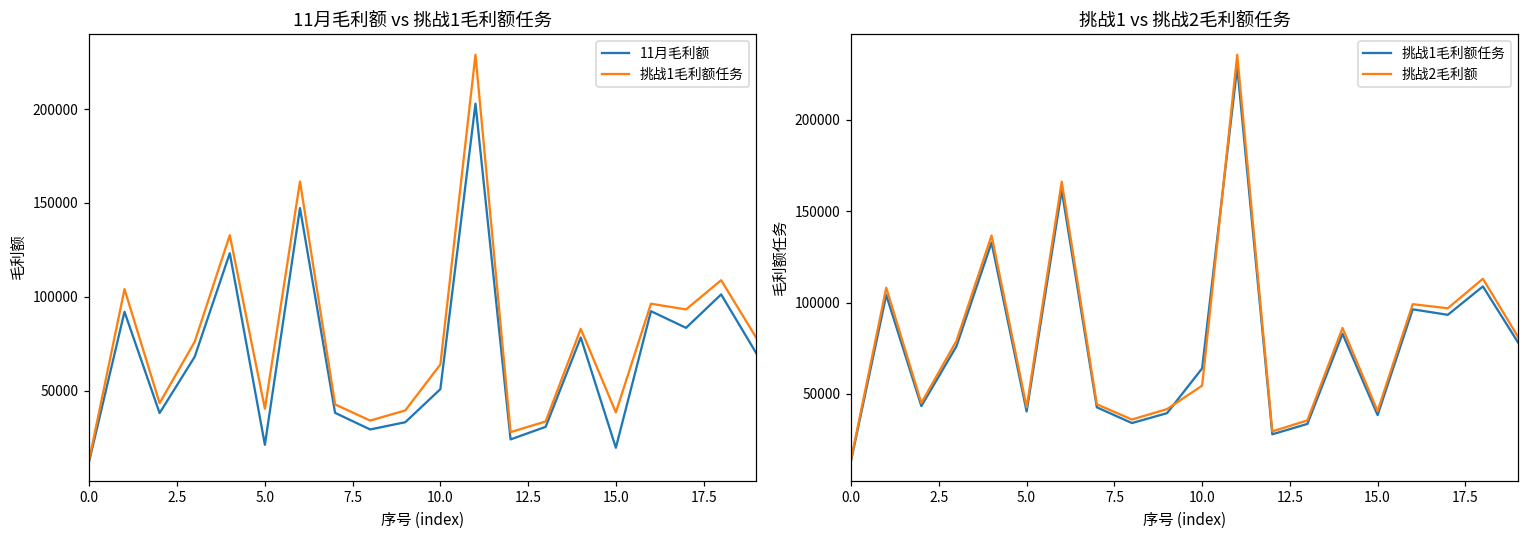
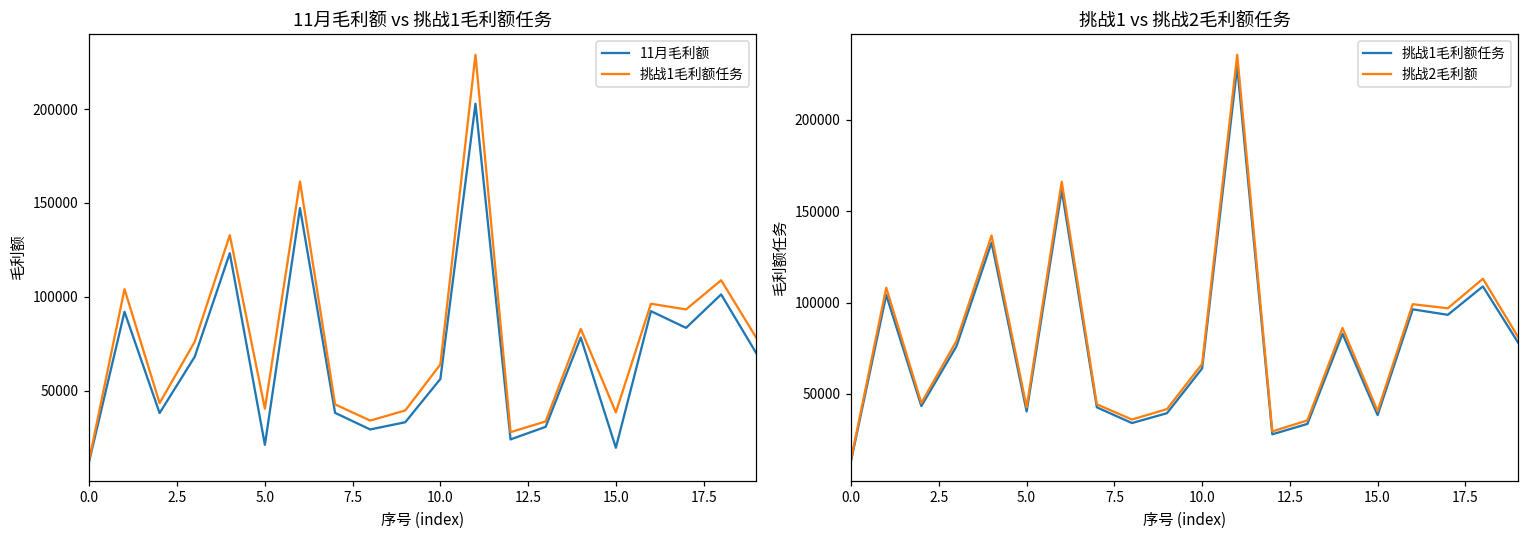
  {
    "11月毛利额 vs 挑战1毛利额任务": {
      "11月毛利额": {
        "5.0": 21000,
-       "10.0": 51000,
+       "10.0": 56000,
        "15.0": 20000
      }
    },
    "挑战1 vs 挑战2毛利额任务": {
      "挑战1毛利额任务": {
        "5.0": 40000,
        "10.0": 64000,
        "15.0": 38000
      },
      "挑战2毛利额": {
        "5.0": 43000,
-       "10.0": 55000,
+       "10.0": 66000,
        "15.0": 41000
      }
    }
  }
